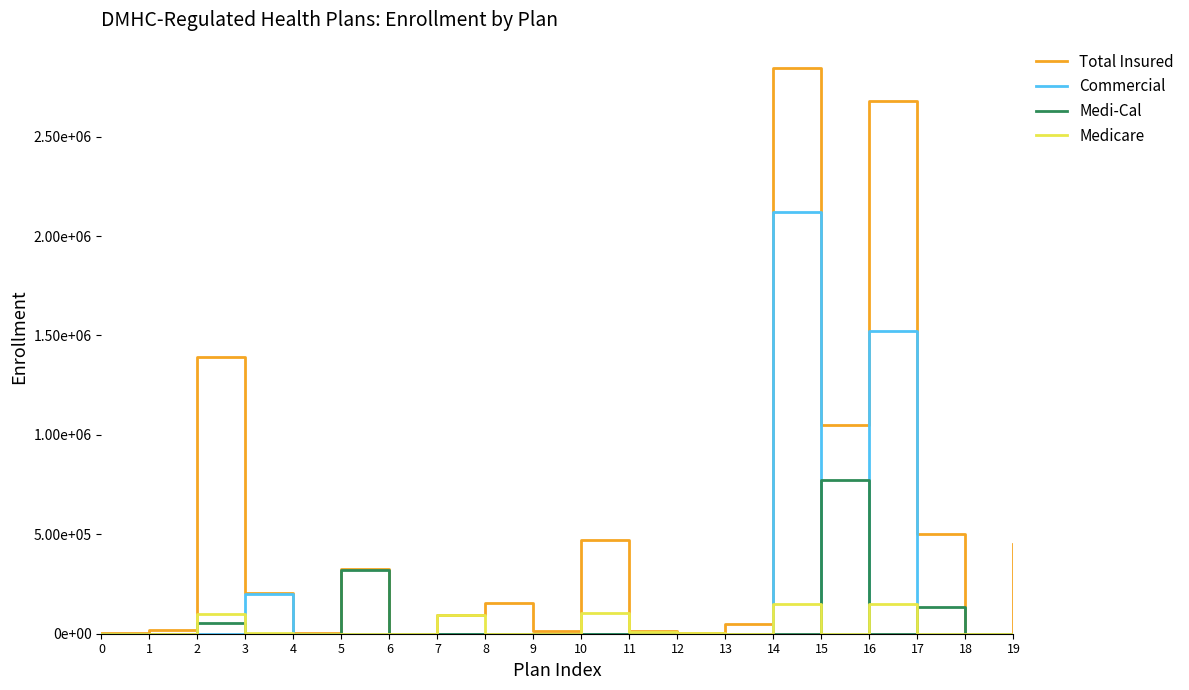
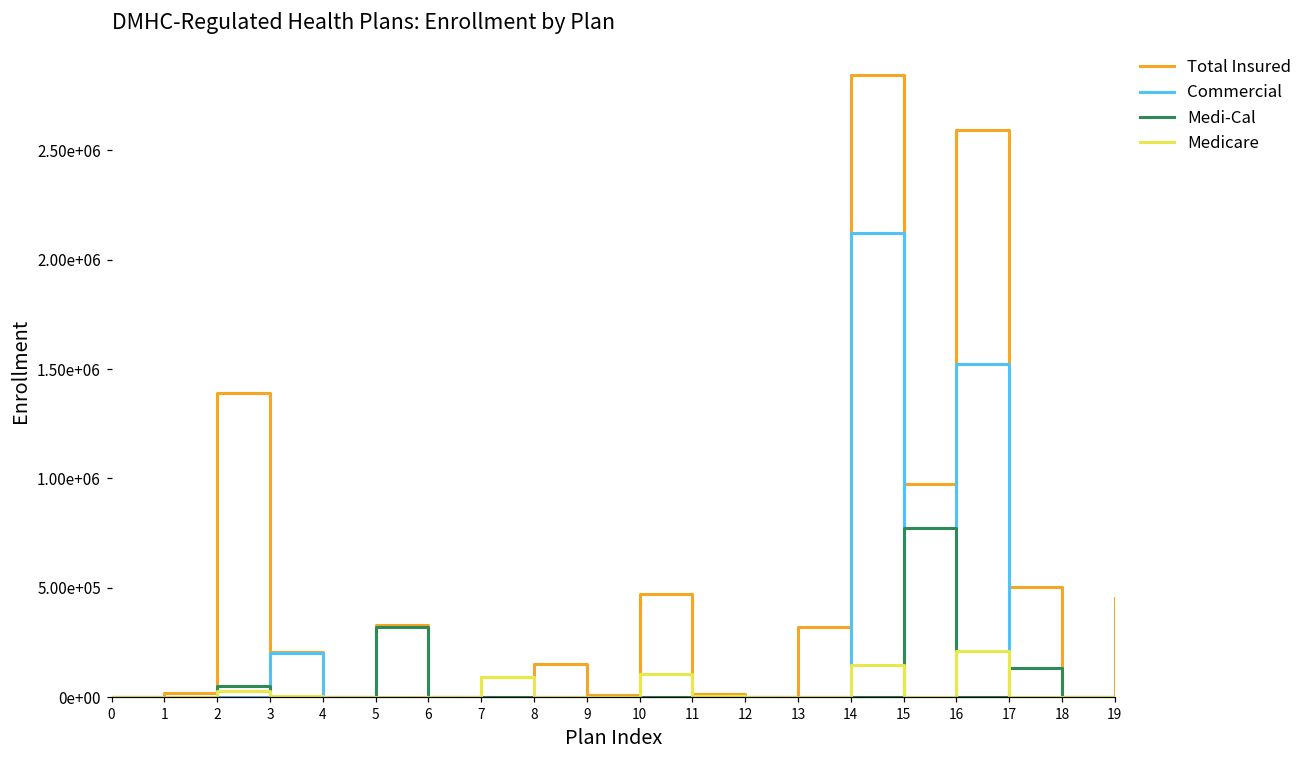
  {
    "Total Insured": {
      "1": 20000,
      "2": 1390000,
      "8": 150000,
      "10": 470000,
-     "13": 50000,
+     "13": 320000,
      "14": 2840000,
-     "15": 1050000,
-     "16": 2680000,
+     "15": 980000,
+     "16": 2590000,
      "17": 500000,
      "19": 450000
    },
    "Commercial": {
      "2": 0,
      "14": 2120000,
      "16": 1520000
    },
    "Medi-Cal": {
      "2": 50000,
      "14": 0,
      "15": 770000,
      "16": 0,
      "17": 130000
    },
    "Medicare": {
-     "2": 100000,
+     "2": 30000,
      "10": 100000,
      "14": 150000,
-     "16": 150000
+     "16": 210000
    }
  }
